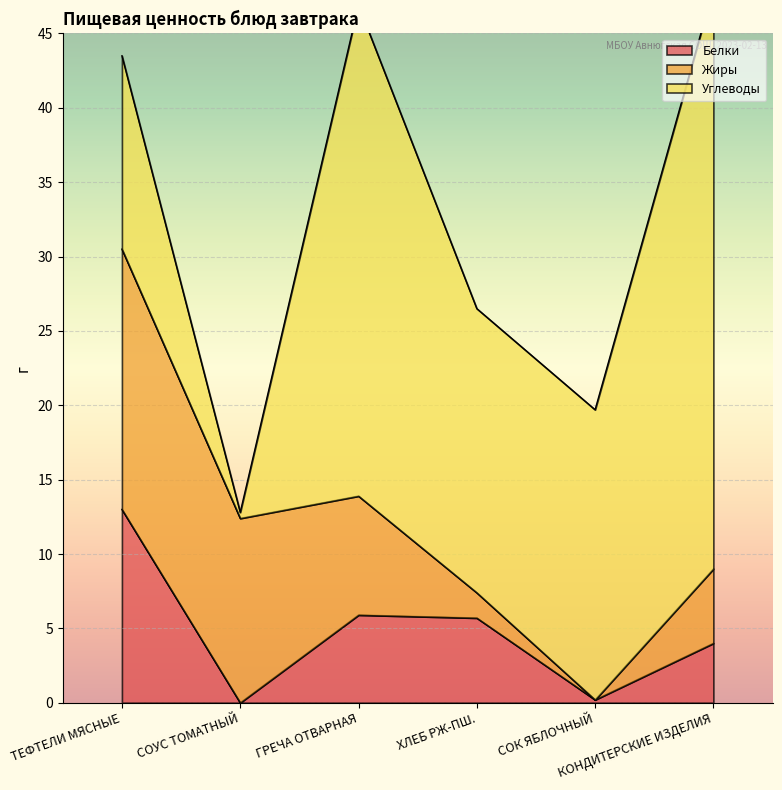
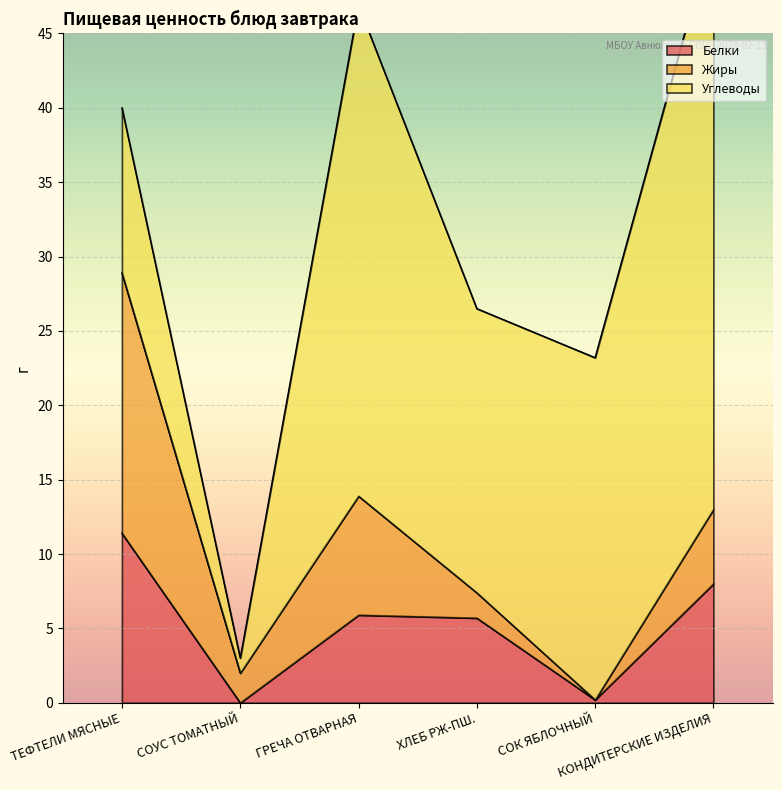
  {
    "Белки": {
-     "ТЕФТЕЛИ МЯСНЫЕ": 13.0,
+     "ТЕФТЕЛИ МЯСНЫЕ": 11.4,
      "СОУС ТОМАТНЫЙ": 0.0,
      "ГРЕЧА ОТВАРНАЯ": 5.9,
      "ХЛЕБ РЖ-ПШ.": 5.7,
-     "КОНДИТЕРСКИЕ ИЗДЕЛИЯ": 4
+     "КОНДИТЕРСКИЕ ИЗДЕЛИЯ": 8
    },
    "Жиры": {
      "ТЕФТЕЛИ МЯСНЫЕ": 17.5,
-     "СОУС ТОМАТНЫЙ": 12.4,
+     "СОУС ТОМАТНЫЙ": 2.0,
      "ГРЕЧА ОТВАРНАЯ": 8.0,
      "ХЛЕБ РЖ-ПШ.": 1.7,
      "КОНДИТЕРСКИЕ ИЗДЕЛИЯ": 5.0
    },
    "Углеводы": {
-     "ТЕФТЕЛИ МЯСНЫЕ": 13.0,
-     "СОУС ТОМАТНЫЙ": 0.4,
+     "ТЕФТЕЛИ МЯСНЫЕ": 11.1,
+     "СОУС ТОМАТНЫЙ": 1.0,
      "ХЛЕБ РЖ-ПШ.": 19.1,
-     "СОК ЯБЛОЧНЫЙ": 19.5
+     "СОК ЯБЛОЧНЫЙ": 23.0
    }
  }
